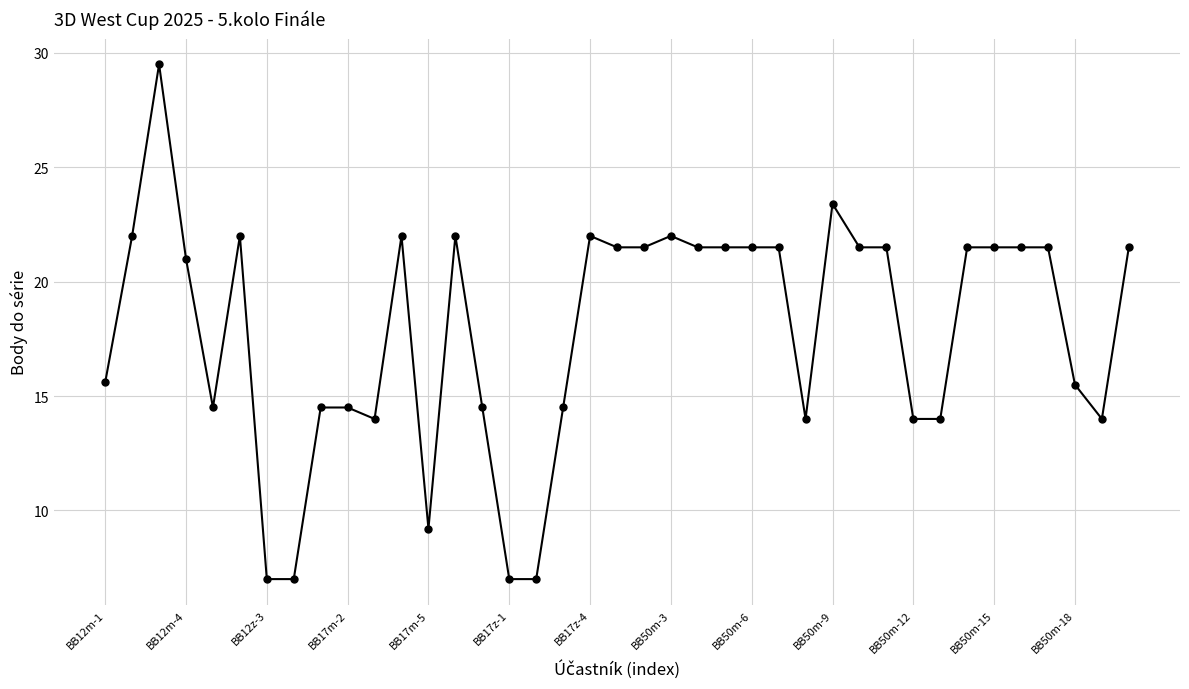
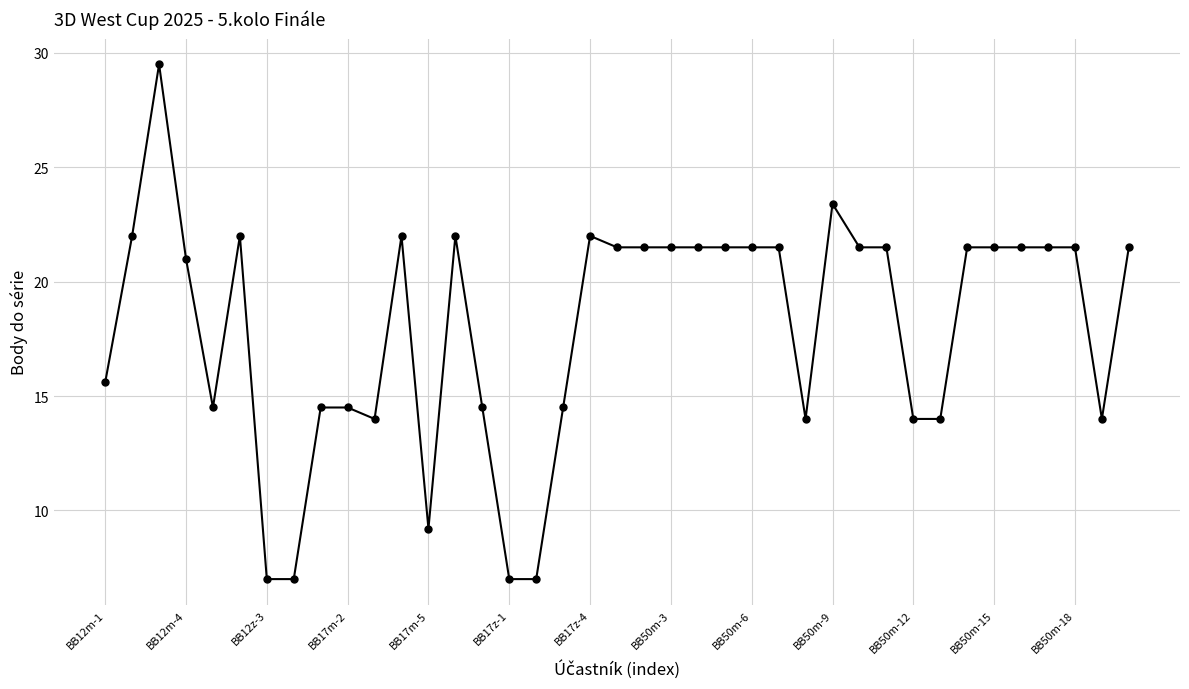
  {
    "BB12m-1": 15.6,
    "BB12m-4": 21.0,
    "BB12z-3": 7.0,
    "BB17m-2": 14.5,
    "BB17m-5": 9.2,
    "BB17z-1": 7.0,
    "BB17z-4": 22.0,
-   "BB50m-3": 22.0,
+   "BB50m-3": 21.5,
    "BB50m-6": 21.5,
    "BB50m-9": 23.4,
    "BB50m-12": 14.0,
    "BB50m-15": 21.5,
-   "BB50m-18": 15.5
+   "BB50m-18": 21.5
  }
